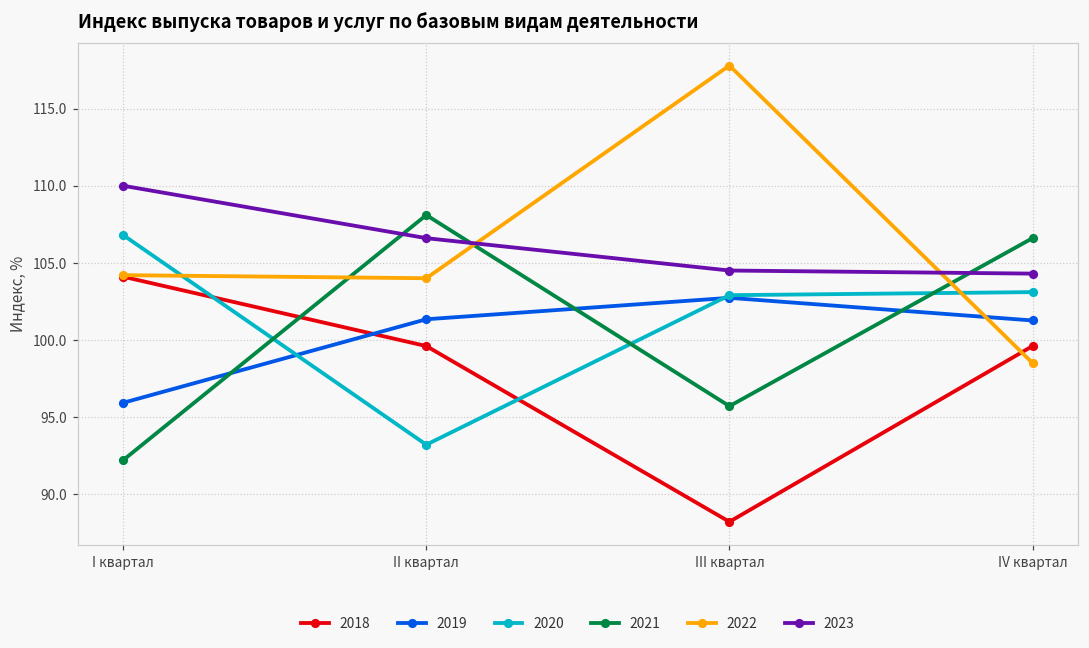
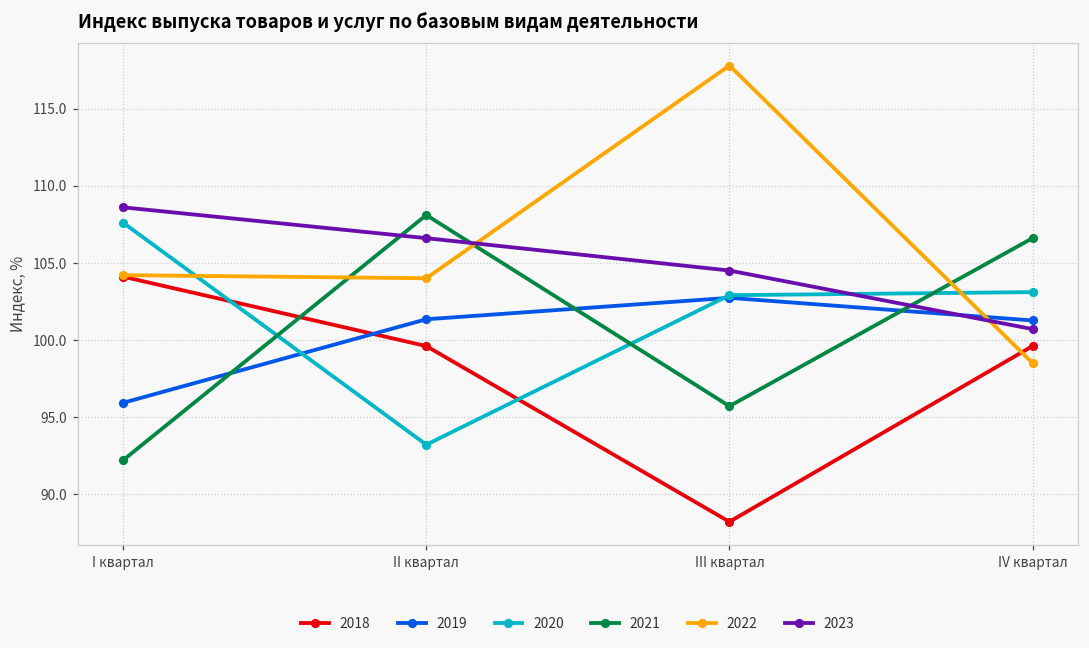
  {
    "2018": {
      "II квартал": 99.6,
      "III квартал": 88.2,
      "IV квартал": 99.6
    },
    "2019": {
      "I квартал": 95.9,
      "II квартал": 101.3,
      "IV квартал": 101.3
    },
    "2020": {
-     "I квартал": 106.8,
+     "I квартал": 107.6,
      "II квартал": 93.2,
      "IV квартал": 103.1
    },
    "2021": {
      "I квартал": 92.2,
      "II квартал": 108.1,
      "III квартал": 95.7,
      "IV квартал": 106.6
    },
    "2022": {
      "II квартал": 104.0,
      "III квартал": 117.8,
      "IV квартал": 98.5
    },
    "2023": {
-     "I квартал": 110.0,
+     "I квартал": 108.6,
      "II квартал": 106.6,
      "III квартал": 104.5,
-     "IV квартал": 104.3
+     "IV квартал": 100.7
    }
  }
